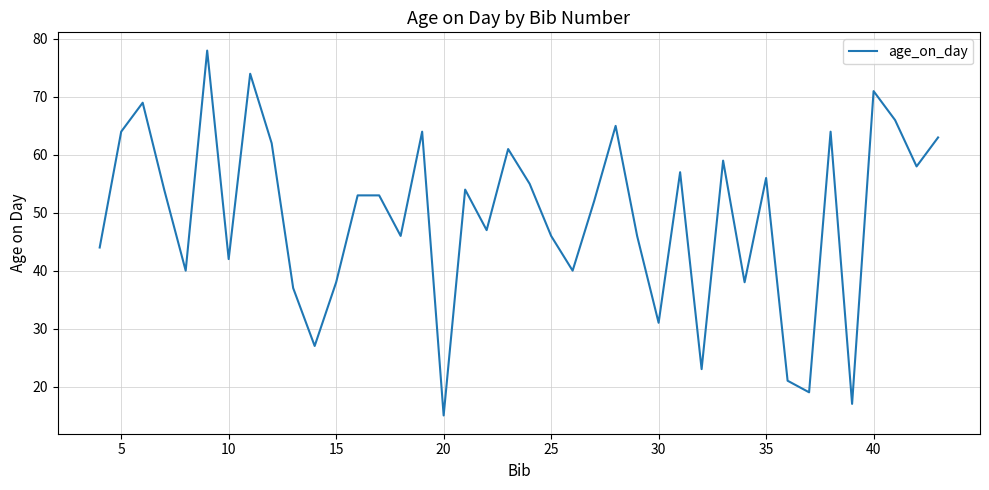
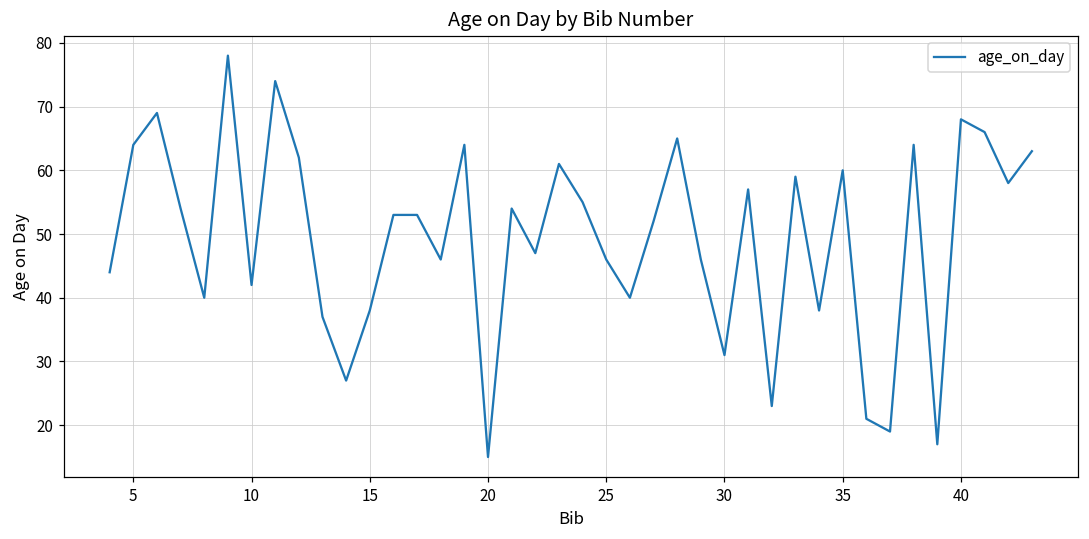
  {
    "5": 64,
    "10": 42,
    "15": 38,
    "20": 15,
    "25": 46,
    "30": 31,
-   "35": 56,
-   "40": 71
+   "35": 60,
+   "40": 68
  }
